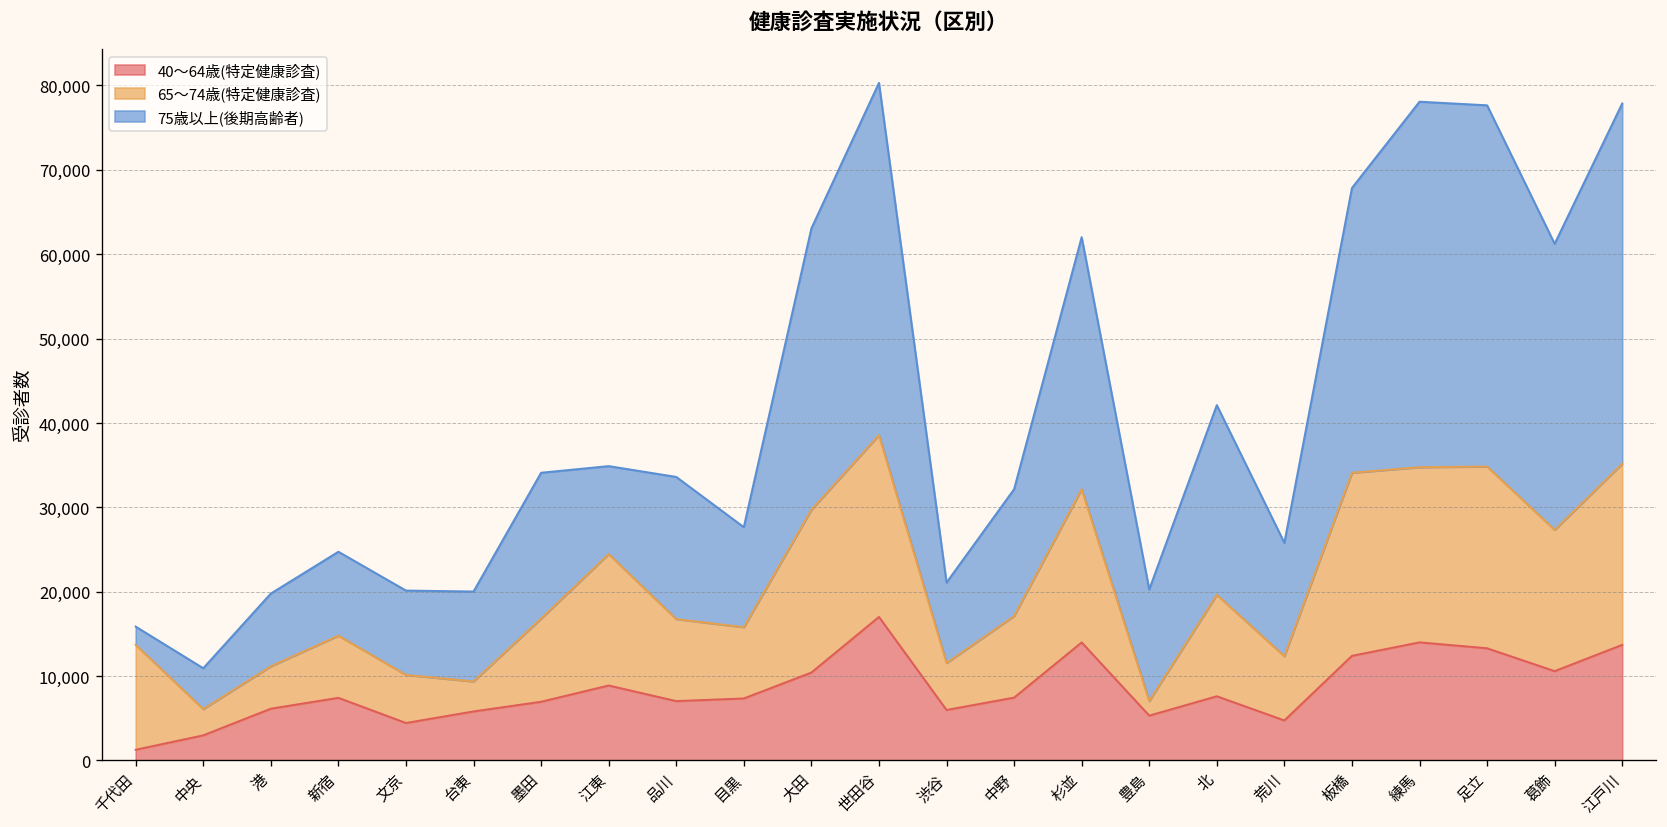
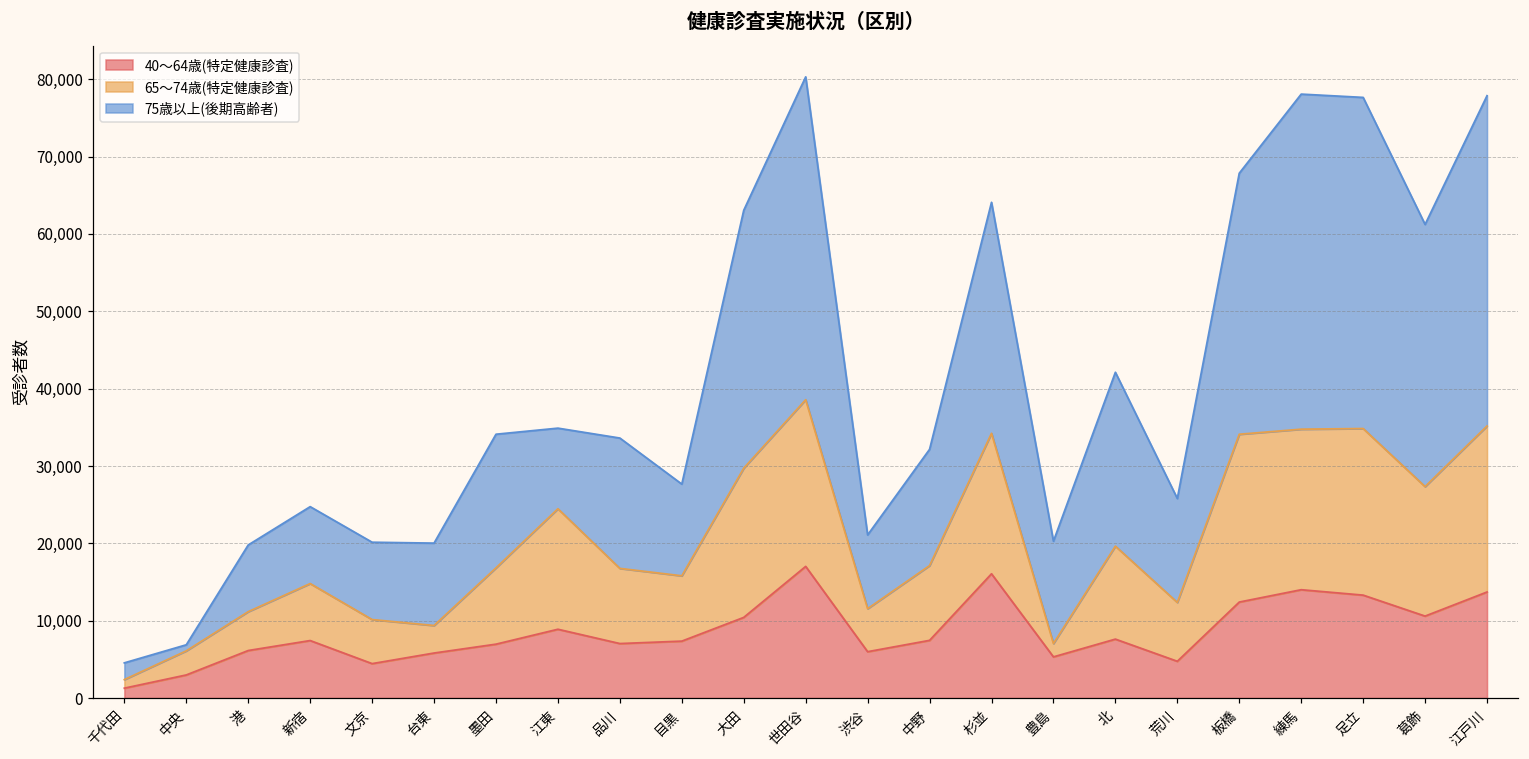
  {
    "40～64歳(特定健康診査)": {
      "千代田": "1,000",
      "中央": "3,000",
      "港": "6,000",
      "新宿": "7,000",
      "文京": "4,000",
      "台東": "6,000",
      "墨田": "7,000",
      "江東": "9,000",
      "品川": "7,000",
      "目黒": "7,000",
      "大田": "10,000",
      "世田谷": "17,000",
      "渋谷": "6,000",
      "中野": "7,000",
-     "杉並": "14,000",
+     "杉並": "16,000",
      "豊島": "5,000",
      "北": "8,000",
      "荒川": "5,000",
      "板橋": "12,000",
      "練馬": "14,000",
      "足立": "13,000",
      "葛飾": "11,000",
      "江戸川": "14,000"
    },
    "65～74歳(特定健康診査)": {
-     "千代田": "12,000",
+     "千代田": "1,000",
      "中央": "3,000",
      "港": "5,000",
      "新宿": "7,000",
      "文京": "6,000",
      "台東": "4,000",
      "墨田": "10,000",
      "江東": "16,000",
      "品川": "10,000",
      "目黒": "8,000",
      "大田": "19,000",
      "世田谷": "22,000",
      "渋谷": "6,000",
      "中野": "10,000",
      "杉並": "18,000",
      "豊島": "2,000",
      "北": "12,000",
      "荒川": "8,000",
      "板橋": "22,000",
      "練馬": "21,000",
      "足立": "22,000",
      "葛飾": "17,000",
      "江戸川": "21,000"
    },
    "75歳以上(後期高齢者)": {
      "千代田": "2,000",
-     "中央": "5,000",
+     "中央": "1,000",
      "港": "9,000",
      "新宿": "10,000",
      "文京": "10,000",
      "台東": "11,000",
      "墨田": "17,000",
      "江東": "10,000",
      "品川": "17,000",
      "目黒": "12,000",
      "大田": "33,000",
      "世田谷": "42,000",
      "渋谷": "10,000",
      "中野": "15,000",
      "杉並": "30,000",
      "豊島": "13,000",
      "北": "22,000",
      "荒川": "13,000",
      "板橋": "34,000",
      "練馬": "43,000",
      "足立": "43,000",
      "葛飾": "34,000",
      "江戸川": "43,000"
    }
  }
